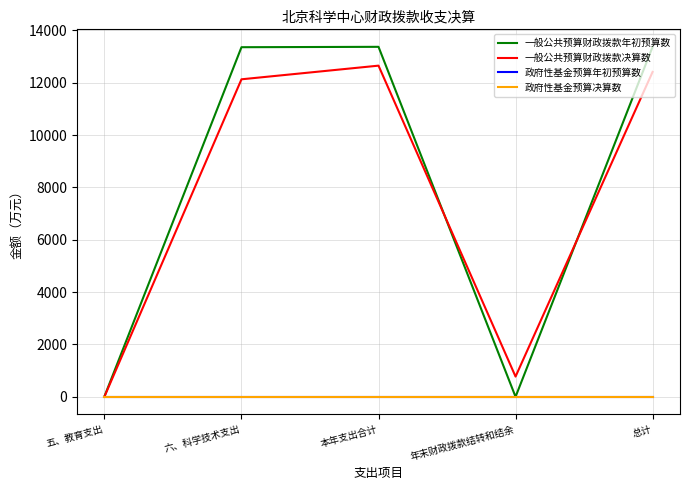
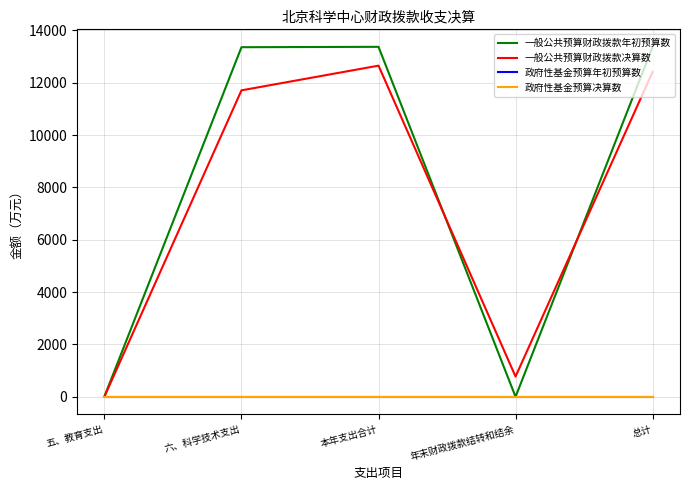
  {
    "一般公共预算财政拨款年初预算数": {
      "六、科学技术支出": 13400,
      "本年支出合计": 13400
    },
    "一般公共预算财政拨款决算数": {
-     "六、科学技术支出": 12100,
+     "六、科学技术支出": 11700,
      "本年支出合计": 12700,
      "年末财政拨款结转和结余": 800
    },
    "政府性基金预算决算数": {
      "六、科学技术支出": 0,
      "本年支出合计": 0,
      "总计": 0
    }
  }
